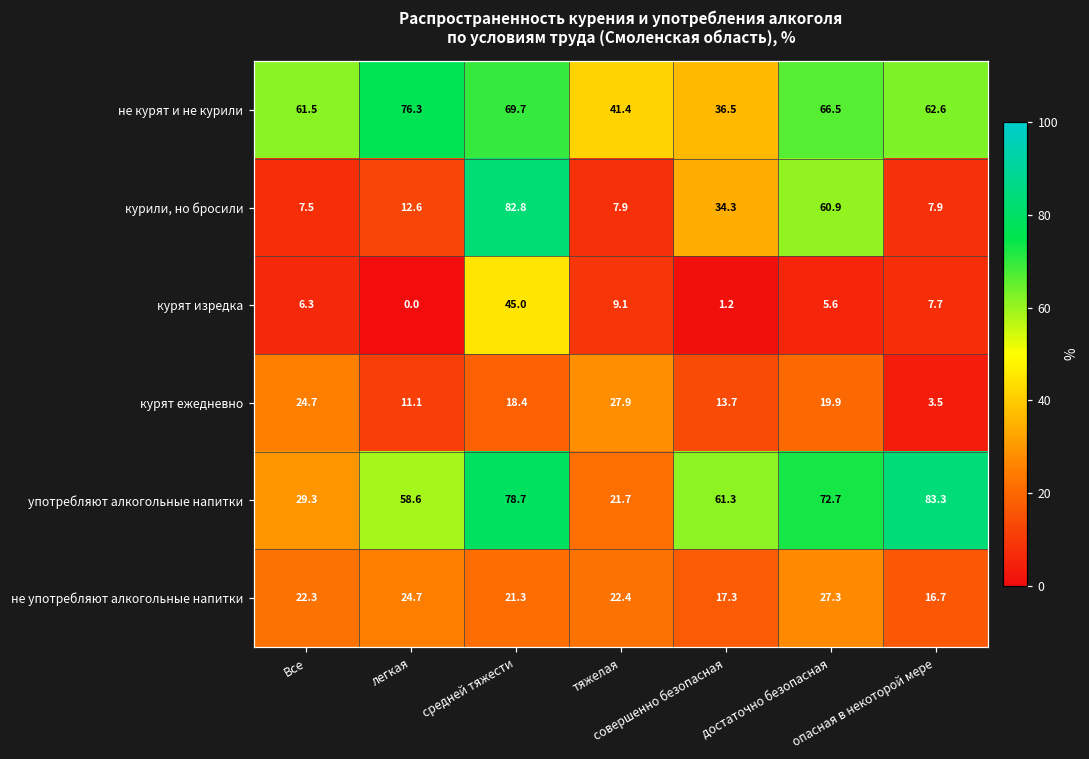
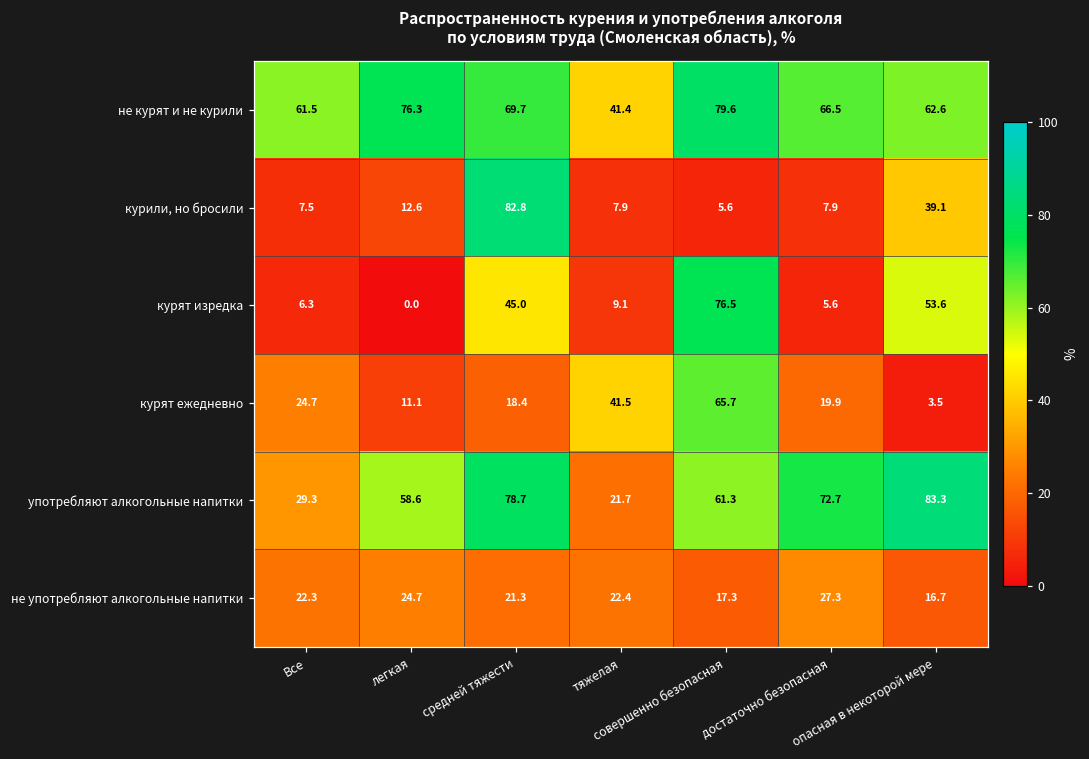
  {
    "не курят и не курили": {
      "Все": 61.5,
      "легкая": 76.3,
      "средней тяжести": 69.7,
      "тяжелая": 41.4,
-     "совершенно безопасная": 36.5,
+     "совершенно безопасная": 79.6,
      "достаточно безопасная": 66.5,
      "опасная в некоторой мере": 62.6
    },
    "курили, но бросили": {
      "Все": 7.5,
      "легкая": 12.6,
      "средней тяжести": 82.8,
      "тяжелая": 7.9,
-     "совершенно безопасная": 34.3,
-     "достаточно безопасная": 60.9,
-     "опасная в некоторой мере": 7.9
+     "совершенно безопасная": 5.6,
+     "достаточно безопасная": 7.9,
+     "опасная в некоторой мере": 39.1
    },
    "курят изредка": {
      "Все": 6.3,
      "легкая": 0.0,
      "средней тяжести": 45.0,
      "тяжелая": 9.1,
-     "совершенно безопасная": 1.2,
+     "совершенно безопасная": 76.5,
      "достаточно безопасная": 5.6,
-     "опасная в некоторой мере": 7.7
+     "опасная в некоторой мере": 53.6
    },
    "курят ежедневно": {
      "Все": 24.7,
      "легкая": 11.1,
      "средней тяжести": 18.4,
-     "тяжелая": 27.9,
-     "совершенно безопасная": 13.7,
+     "тяжелая": 41.5,
+     "совершенно безопасная": 65.7,
      "достаточно безопасная": 19.9,
      "опасная в некоторой мере": 3.5
    },
    "употребляют алкогольные напитки": {
      "Все": 29.3,
      "легкая": 58.6,
      "средней тяжести": 78.7,
      "тяжелая": 21.7,
      "совершенно безопасная": 61.3,
      "достаточно безопасная": 72.7,
      "опасная в некоторой мере": 83.3
    },
    "не употребляют алкогольные напитки": {
      "Все": 22.3,
      "легкая": 24.7,
      "средней тяжести": 21.3,
      "тяжелая": 22.4,
      "совершенно безопасная": 17.3,
      "достаточно безопасная": 27.3,
      "опасная в некоторой мере": 16.7
    }
  }
